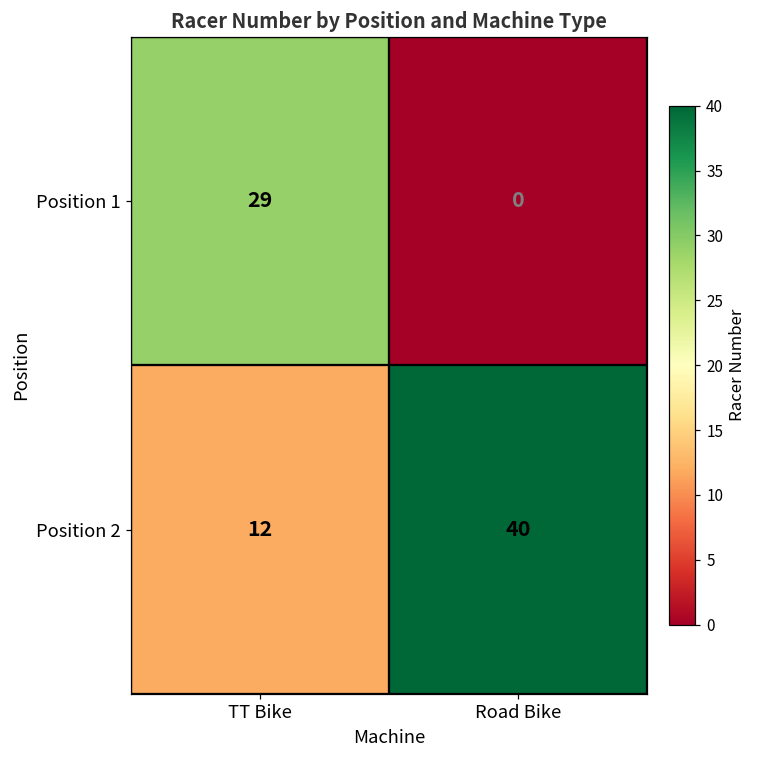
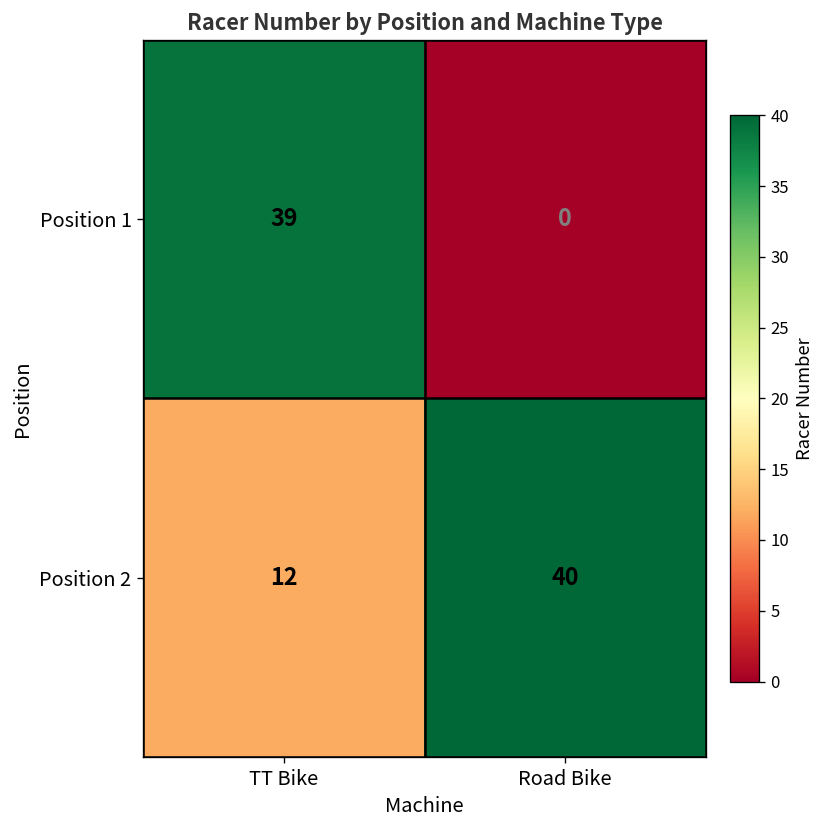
  {
    "Position 1": {
-     "TT Bike": 29,
+     "TT Bike": 39,
      "Road Bike": 0
    },
    "Position 2": {
      "TT Bike": 12,
      "Road Bike": 40
    }
  }
